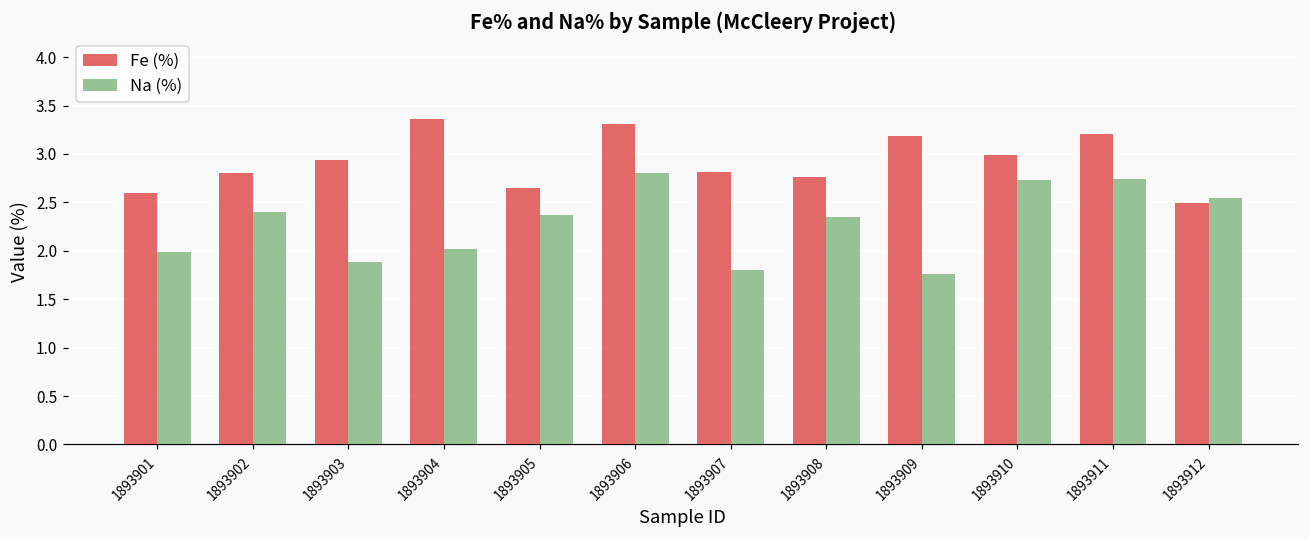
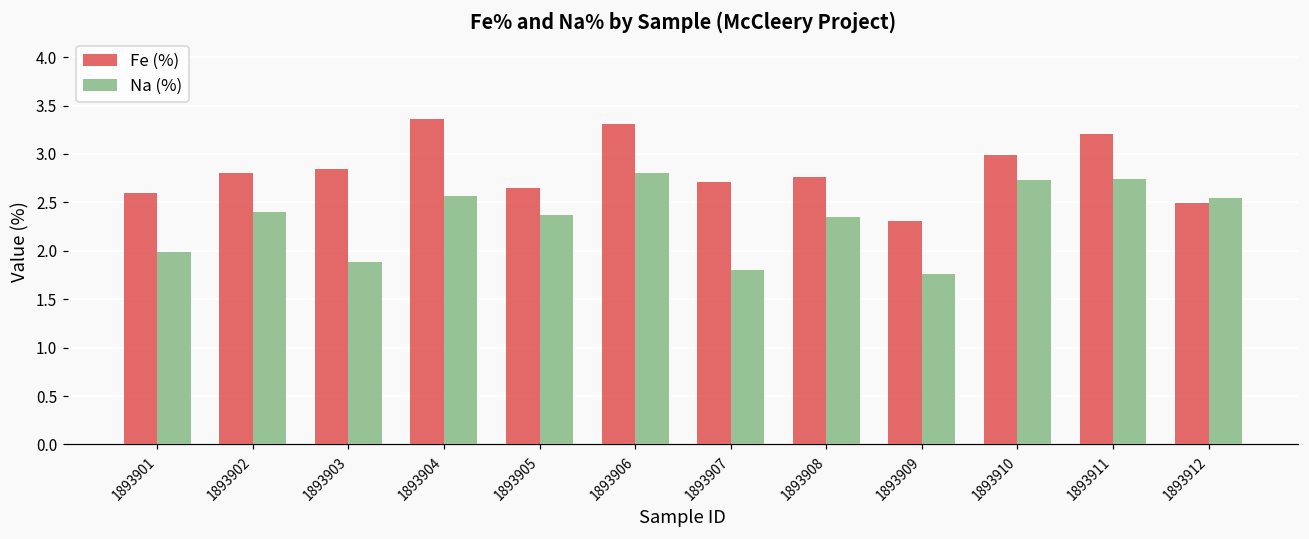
  {
    "Fe (%)": {
      "1893901": 2.6,
      "1893902": 2.8,
-     "1893903": 2.9,
+     "1893903": 2.8,
      "1893904": 3.4,
      "1893905": 2.7,
      "1893906": 3.3,
-     "1893907": 2.8,
+     "1893907": 2.7,
      "1893908": 2.8,
-     "1893909": 3.2,
+     "1893909": 2.3,
      "1893910": 3.0,
      "1893911": 3.2,
      "1893912": 2.5
    },
    "Na (%)": {
      "1893901": 2.0,
      "1893902": 2.4,
      "1893903": 1.9,
-     "1893904": 2.0,
+     "1893904": 2.6,
      "1893905": 2.4,
      "1893906": 2.8,
      "1893907": 1.8,
      "1893908": 2.4,
      "1893909": 1.8,
      "1893910": 2.7,
      "1893911": 2.7,
      "1893912": 2.5
    }
  }
